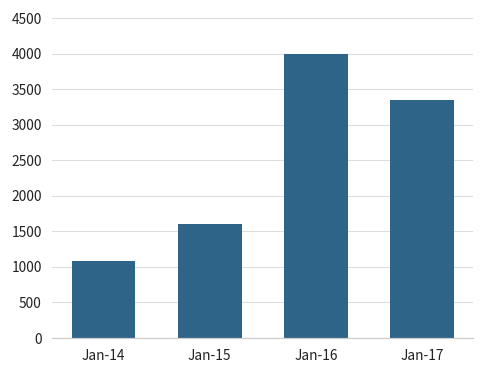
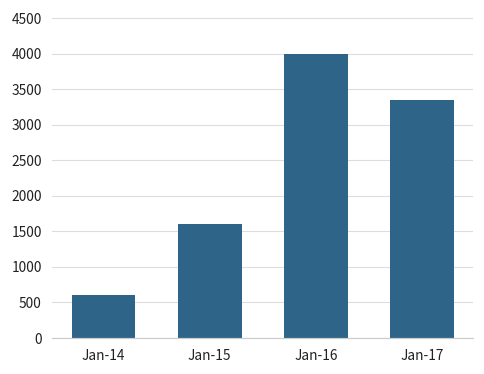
  {
-   "Jan-14": 1100,
+   "Jan-14": 600,
    "Jan-15": 1600,
    "Jan-16": 4000,
    "Jan-17": 3300
  }
